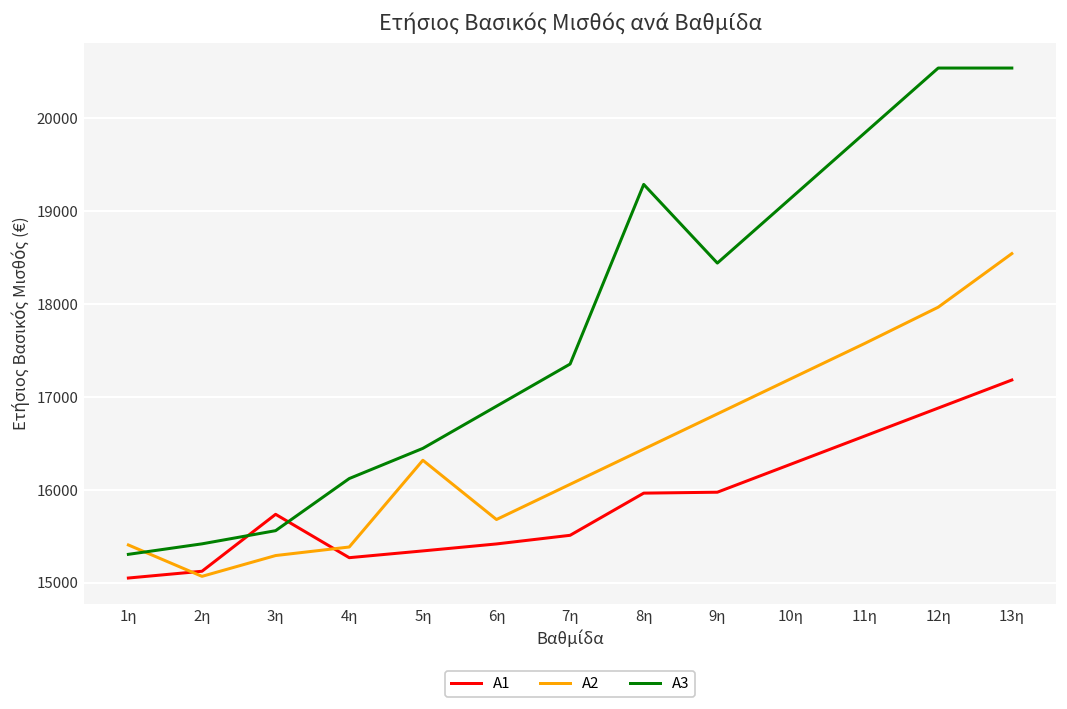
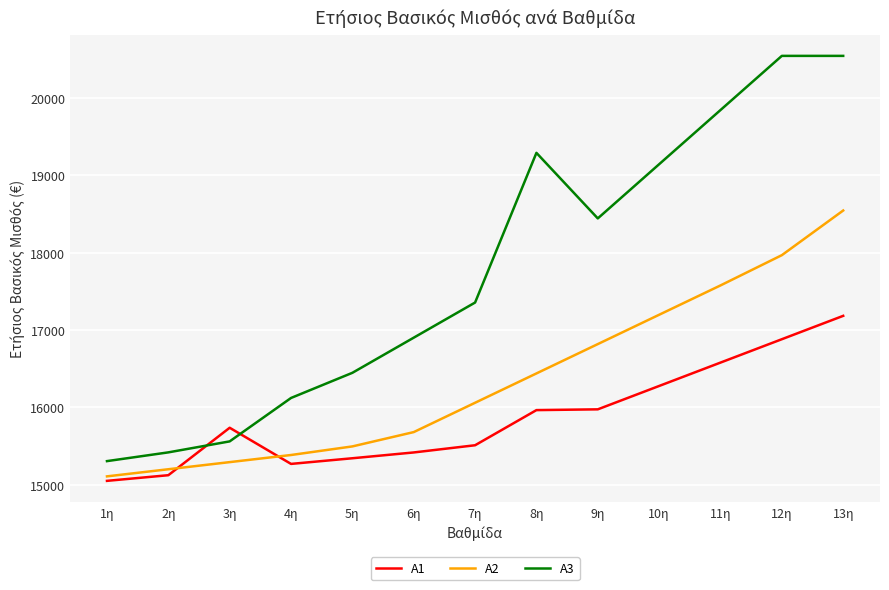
  {
    "A1": {
      "1η": 15100,
      "2η": 15100,
      "3η": 15700,
      "4η": 15300,
      "5η": 15300,
      "6η": 15400,
      "7η": 15500,
      "8η": 16000,
      "9η": 16000,
      "10η": 16300,
      "11η": 16600,
      "12η": 16900,
      "13η": 17200
    },
    "A2": {
-     "1η": 15400,
-     "2η": 15100,
+     "1η": 15100,
+     "2η": 15200,
      "3η": 15300,
      "4η": 15400,
-     "5η": 16300,
+     "5η": 15500,
      "6η": 15700,
      "7η": 16100,
      "8η": 16400,
      "9η": 16800,
      "10η": 17200,
      "11η": 17600,
      "12η": 18000,
      "13η": 18500
    },
    "A3": {
      "1η": 15300,
      "2η": 15400,
      "3η": 15600,
      "4η": 16100,
      "5η": 16400,
      "6η": 16900,
      "7η": 17400,
      "8η": 19300,
      "9η": 18400,
      "10η": 19100,
      "11η": 19800,
      "12η": 20500,
      "13η": 20500
    }
  }
